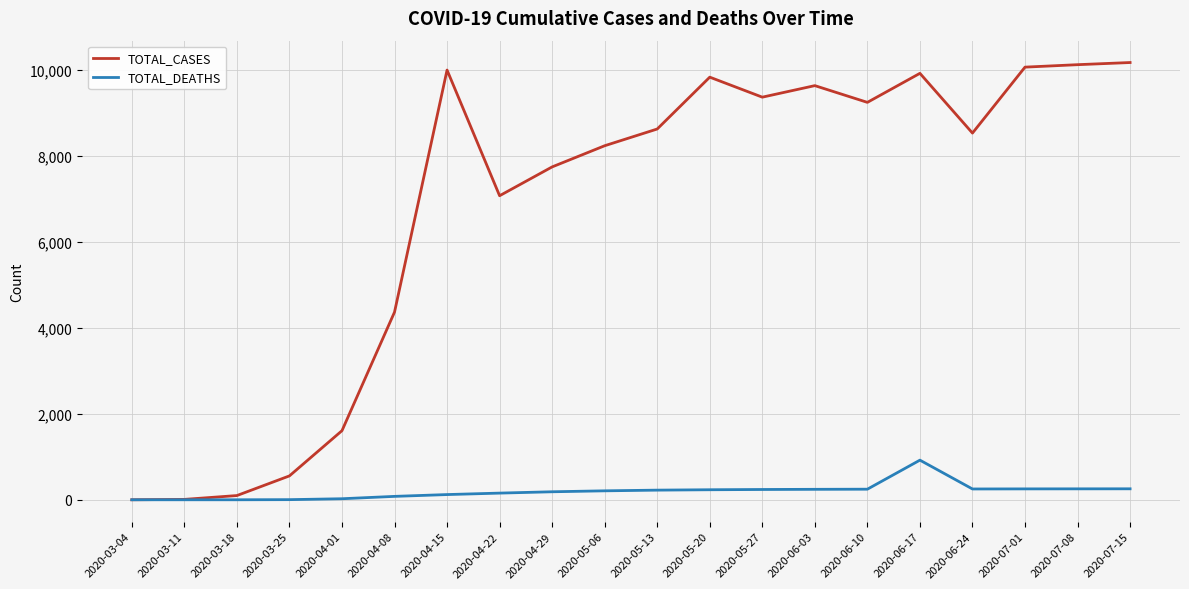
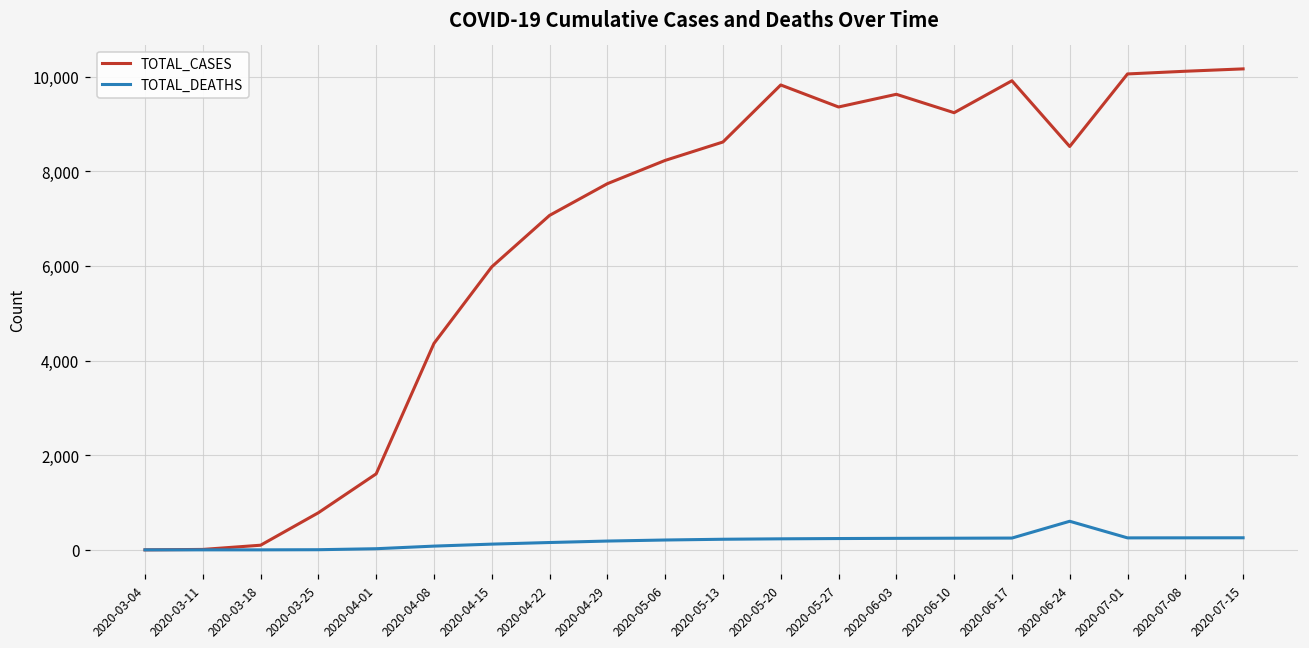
  {
    "TOTAL_CASES": {
      "2020-03-18": "100",
-     "2020-03-25": "600",
+     "2020-03-25": "800",
      "2020-04-01": "1,600",
      "2020-04-08": "4,400",
-     "2020-04-15": "10,000",
+     "2020-04-15": "6,000",
      "2020-04-22": "7,100",
      "2020-04-29": "7,700",
      "2020-05-06": "8,200",
      "2020-05-13": "8,600",
      "2020-05-20": "9,800",
      "2020-05-27": "9,400",
      "2020-06-03": "9,600",
      "2020-06-10": "9,200",
      "2020-06-17": "9,900",
      "2020-06-24": "8,500",
      "2020-07-01": "10,100",
      "2020-07-08": "10,100",
      "2020-07-15": "10,200"
    },
    "TOTAL_DEATHS": {
      "2020-03-18": "0",
      "2020-03-25": "0",
      "2020-04-01": "0",
      "2020-04-08": "100",
      "2020-04-15": "100",
      "2020-04-22": "200",
      "2020-04-29": "200",
      "2020-05-06": "200",
      "2020-05-13": "200",
      "2020-05-20": "200",
      "2020-05-27": "200",
      "2020-06-03": "200",
      "2020-06-10": "200",
-     "2020-06-17": "900",
-     "2020-06-24": "300",
+     "2020-06-17": "200",
+     "2020-06-24": "600",
      "2020-07-01": "300",
      "2020-07-08": "300",
      "2020-07-15": "300"
    }
  }
